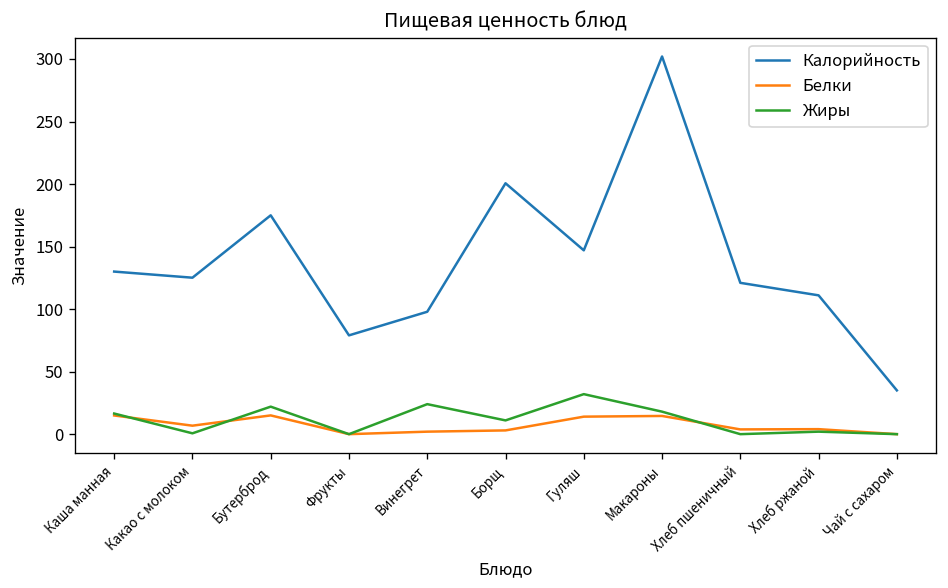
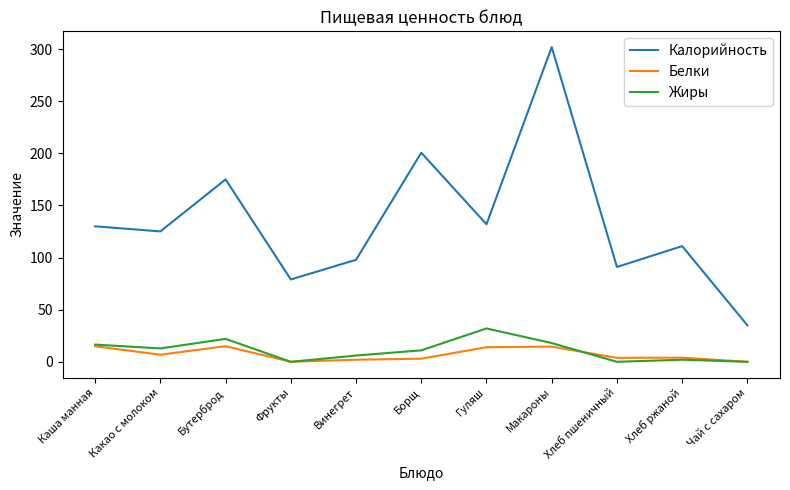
  {
    "Калорийность": {
      "Каша манная": 130,
      "Какао с молоком": 125,
      "Бутерброд": 175,
      "Фрукты": 79,
      "Винегрет": 98,
      "Борщ": 201,
-     "Гуляш": 147,
+     "Гуляш": 132,
      "Макароны": 302,
-     "Хлеб пшеничный": 121,
+     "Хлеб пшеничный": 91,
      "Хлеб ржаной": 111,
      "Чай с сахаром": 35
    },
    "Белки": {
      "Какао с молоком": 7,
      "Бутерброд": 15,
      "Винегрет": 2,
      "Борщ": 3,
      "Гуляш": 14,
      "Макароны": 15,
      "Хлеб пшеничный": 4
    },
    "Жиры": {
-     "Какао с молоком": 1,
+     "Какао с молоком": 13,
      "Бутерброд": 22,
-     "Винегрет": 24,
+     "Винегрет": 6,
      "Борщ": 11,
      "Гуляш": 32,
      "Макароны": 18,
      "Хлеб пшеничный": 0
    }
  }
